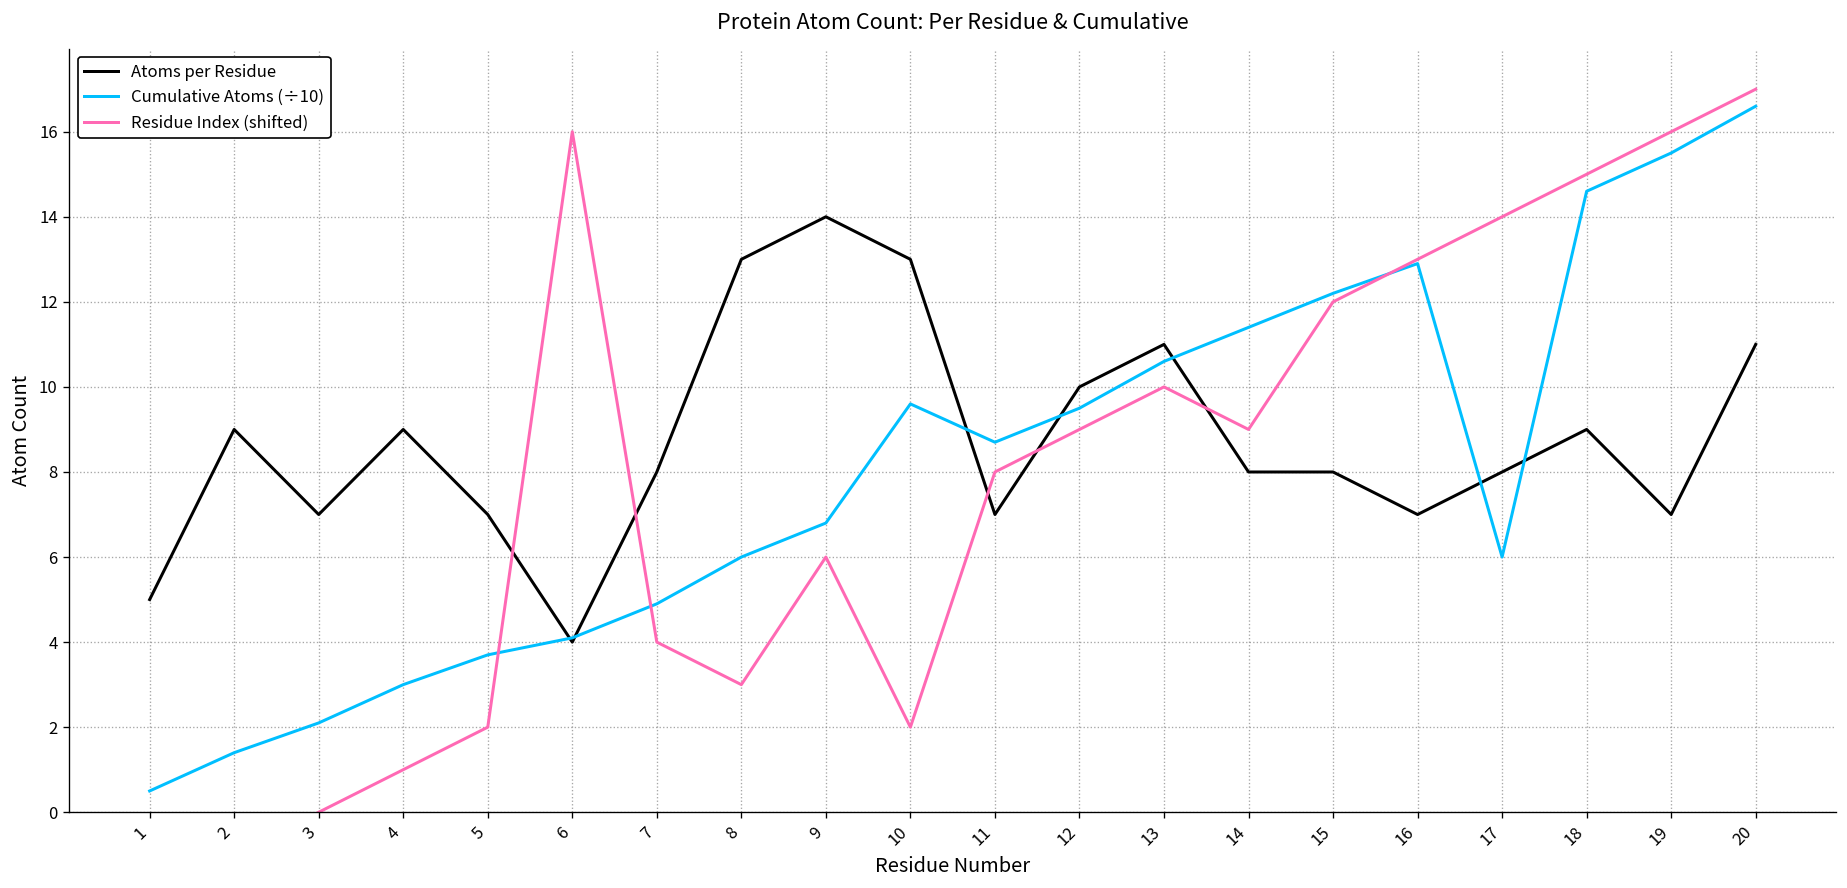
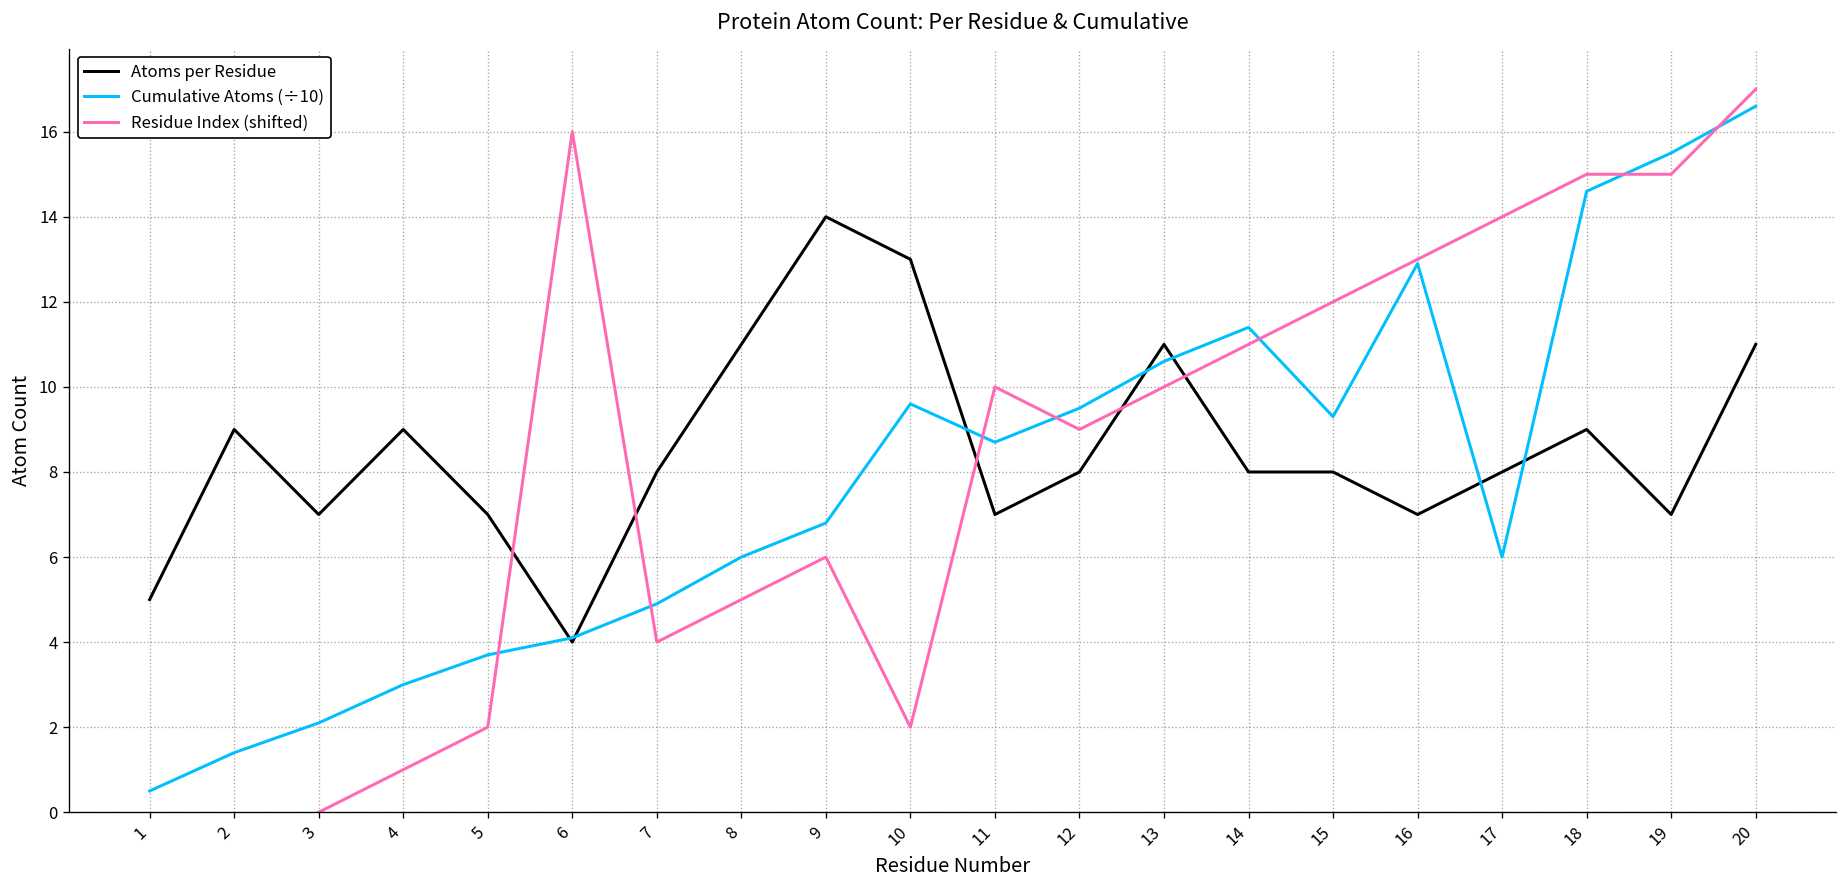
  {
    "Atoms per Residue": {
      "1": 5,
      "2": 9,
      "3": 7,
      "4": 9,
      "5": 7,
      "6": 4,
      "7": 8,
-     "8": 13,
+     "8": 11,
      "9": 14,
      "10": 13,
      "11": 7,
-     "12": 10,
+     "12": 8,
      "13": 11,
      "14": 8,
      "15": 8,
      "16": 7,
      "17": 8,
      "18": 9,
      "19": 7,
      "20": 11
    },
    "Cumulative Atoms (÷10)": {
      "1": 0.5,
      "2": 1.4,
      "3": 2.1,
      "4": 3.0,
      "5": 3.7,
      "6": 4.1,
      "7": 4.9,
      "8": 6.0,
      "9": 6.8,
      "10": 9.6,
      "11": 8.7,
      "12": 9.5,
      "13": 10.6,
      "14": 11.4,
-     "15": 12.2,
+     "15": 9.3,
      "16": 12.9,
      "17": 6.0,
      "18": 14.6,
      "19": 15.5,
      "20": 16.6
    },
    "Residue Index (shifted)": {
      "3": 0.0,
      "4": 1.0,
      "5": 2.0,
      "6": 16.0,
      "7": 4.0,
-     "8": 3.0,
+     "8": 5.0,
      "9": 6.0,
      "10": 2.0,
-     "11": 8.0,
+     "11": 10.0,
      "12": 9.0,
      "13": 10.0,
-     "14": 9.0,
+     "14": 11.0,
      "15": 12.0,
      "16": 13.0,
      "17": 14.0,
      "18": 15.0,
-     "19": 16.0,
+     "19": 15.0,
      "20": 17.0
    }
  }
